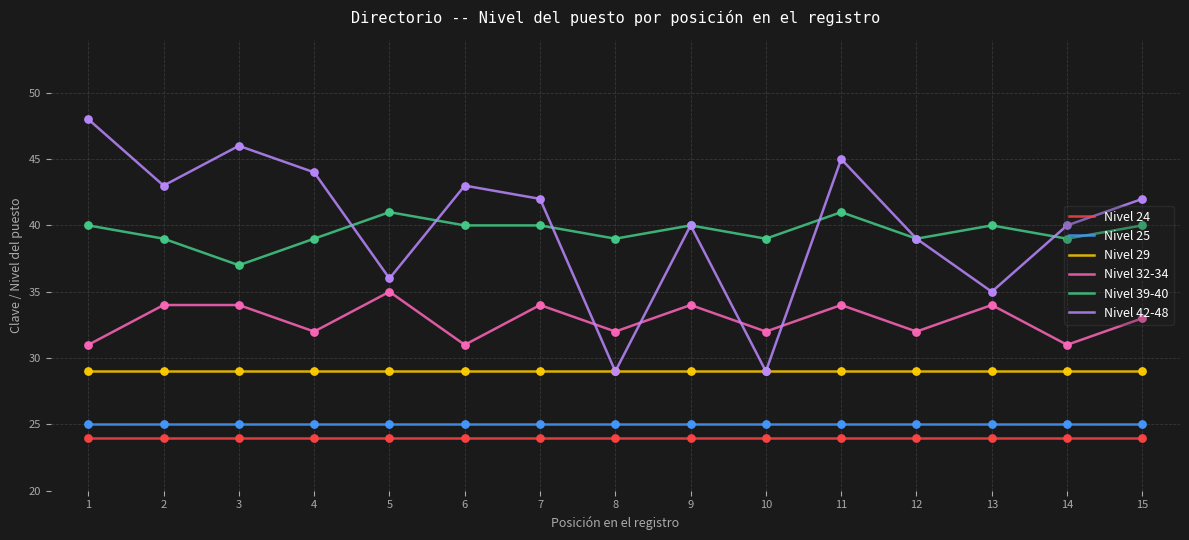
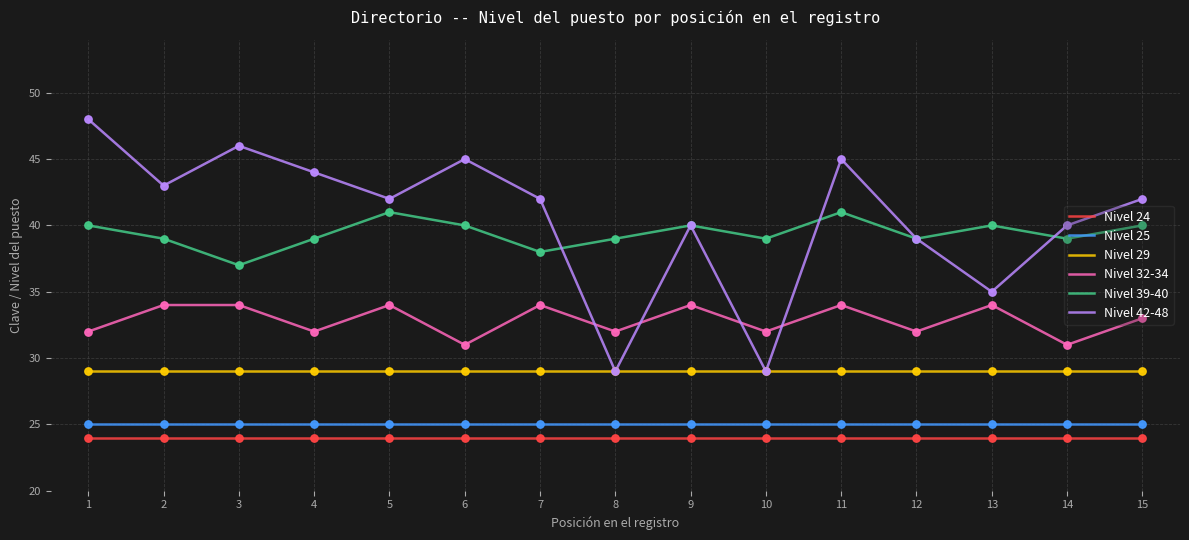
  {
    "Nivel 24": {
      "1": 24,
      "2": 24,
      "3": 24,
      "4": 24,
      "5": 24,
      "6": 24,
      "7": 24,
      "8": 24,
      "9": 24,
      "10": 24,
      "11": 24,
      "12": 24,
      "13": 24,
      "14": 24,
      "15": 24
    },
    "Nivel 25": {
      "1": 25,
      "2": 25,
      "3": 25,
      "4": 25,
      "5": 25,
      "6": 25,
      "7": 25,
      "8": 25,
      "9": 25,
      "10": 25,
      "11": 25,
      "12": 25,
      "13": 25,
      "14": 25,
      "15": 25
    },
    "Nivel 29": {
      "1": 29,
      "2": 29,
      "3": 29,
      "4": 29,
      "5": 29,
      "6": 29,
      "7": 29,
      "9": 29,
      "11": 29,
      "12": 29,
      "13": 29,
      "14": 29,
      "15": 29
    },
    "Nivel 32-34": {
-     "1": 31,
+     "1": 32,
      "2": 34,
      "3": 34,
      "4": 32,
-     "5": 35,
+     "5": 34,
      "6": 31,
      "7": 34,
      "8": 32,
      "9": 34,
      "10": 32,
      "11": 34,
      "12": 32,
      "13": 34,
      "14": 31
    },
    "Nivel 39-40": {
      "1": 40,
      "2": 39,
      "3": 37,
      "4": 39,
      "5": 41,
      "6": 40,
-     "7": 40,
+     "7": 38,
      "8": 39,
      "10": 39,
      "11": 41,
      "13": 40
    },
    "Nivel 42-48": {
      "1": 48,
      "2": 43,
      "3": 46,
      "4": 44,
-     "5": 36,
-     "6": 43,
+     "5": 42,
+     "6": 45,
      "7": 42,
      "11": 45,
      "13": 35,
      "15": 42
    }
  }
